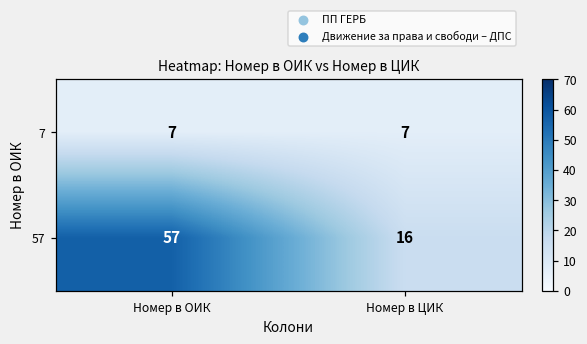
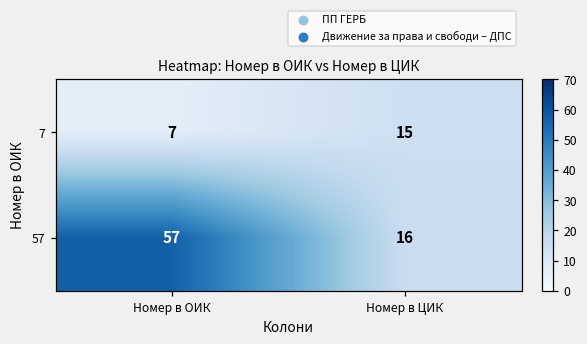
  {
    "7": {
      "Номер в ОИК": 7,
-     "Номер в ЦИК": 7
+     "Номер в ЦИК": 15
    },
    "57": {
      "Номер в ОИК": 57,
      "Номер в ЦИК": 16
    }
  }
